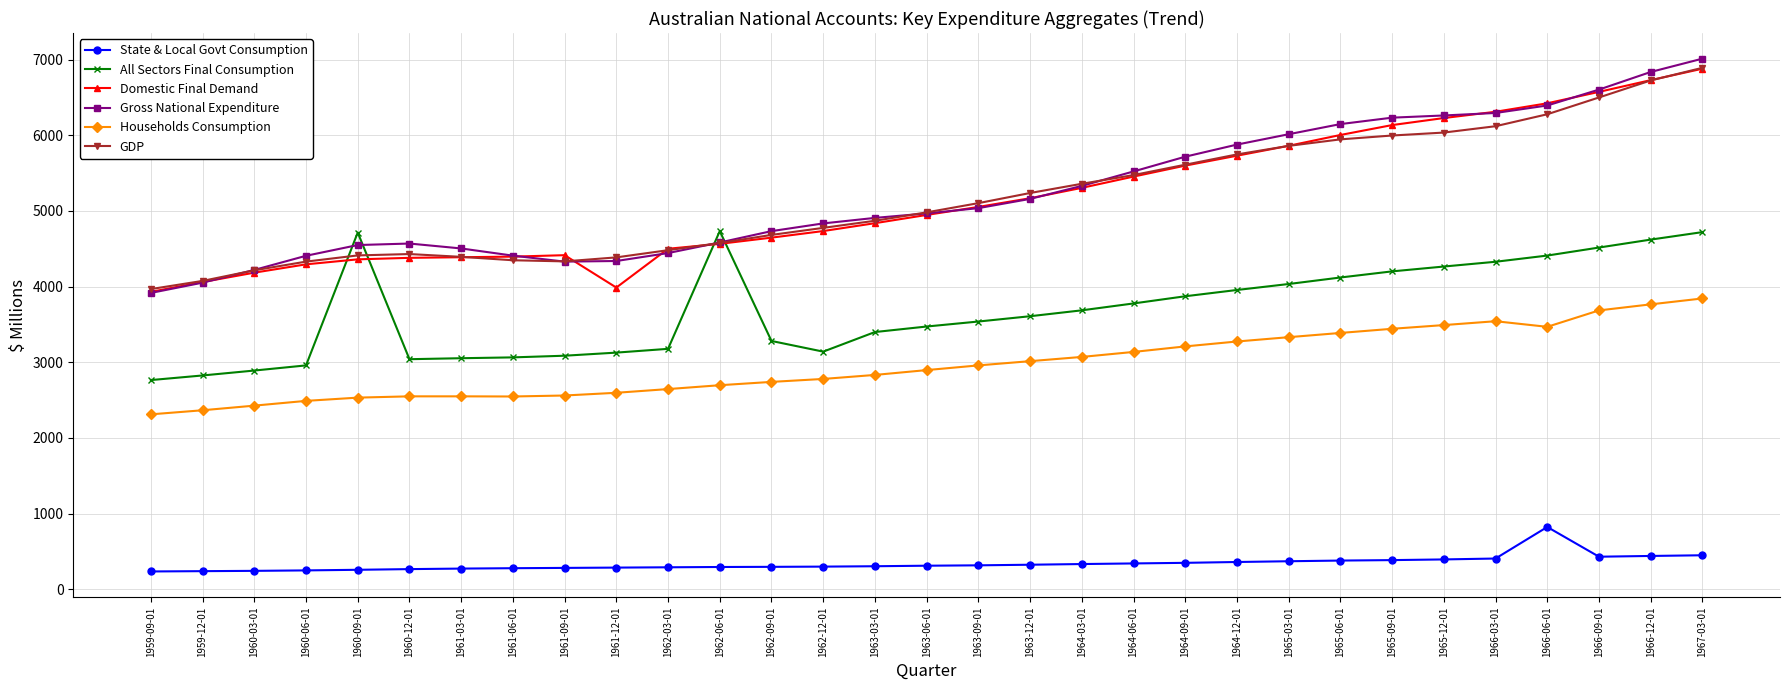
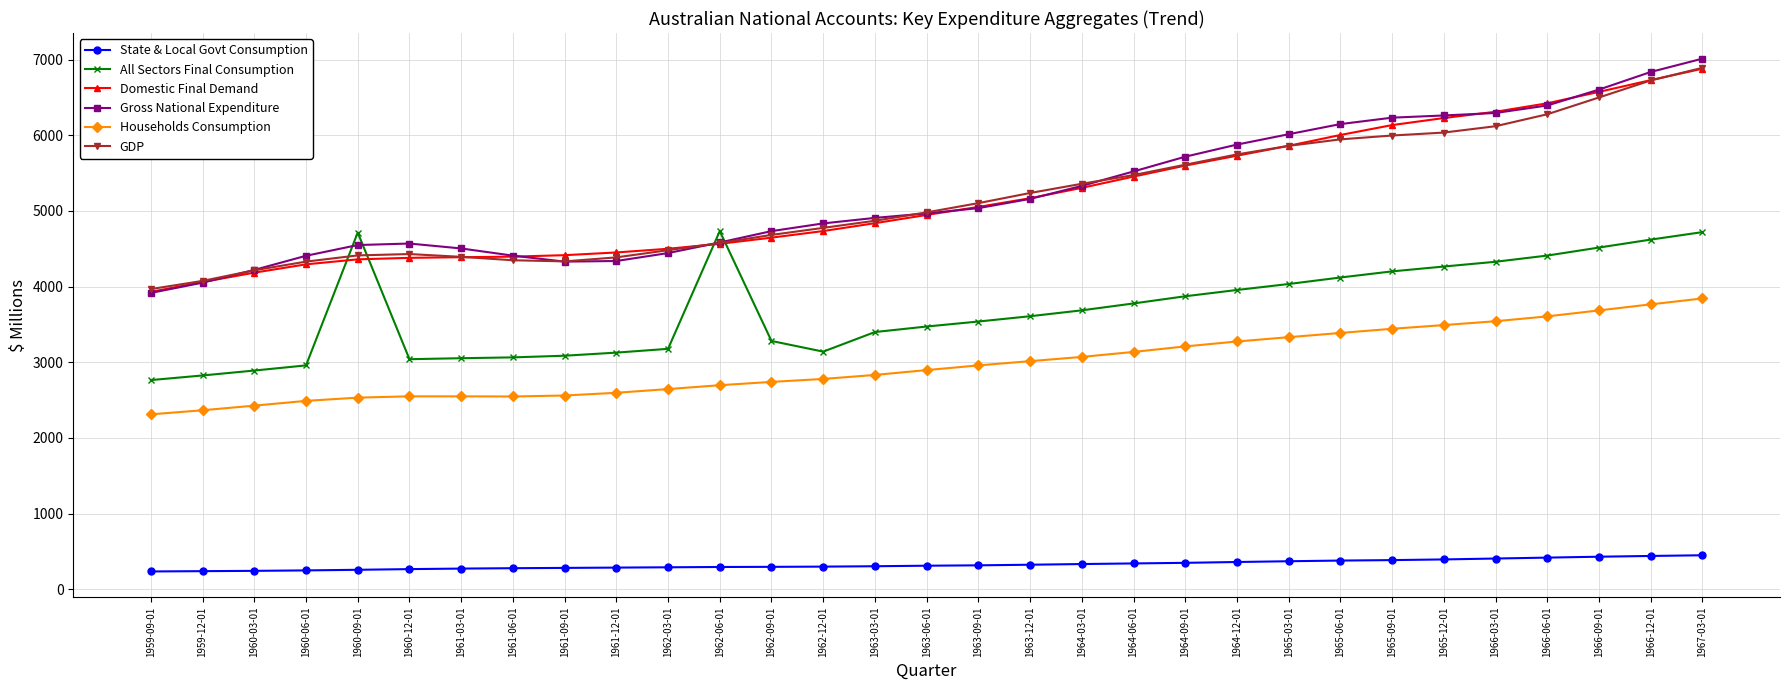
  {
    "State & Local Govt Consumption": {
      "1959-09-01": 200,
      "1959-12-01": 200,
      "1960-03-01": 200,
      "1960-06-01": 200,
      "1960-09-01": 300,
      "1960-12-01": 300,
      "1961-03-01": 300,
      "1961-06-01": 300,
      "1961-09-01": 300,
      "1961-12-01": 300,
      "1962-03-01": 300,
      "1962-06-01": 300,
      "1962-09-01": 300,
      "1962-12-01": 300,
      "1963-03-01": 300,
      "1963-06-01": 300,
      "1963-09-01": 300,
      "1963-12-01": 300,
      "1964-03-01": 300,
      "1964-06-01": 300,
      "1964-09-01": 300,
      "1964-12-01": 400,
      "1965-03-01": 400,
      "1965-06-01": 400,
      "1965-09-01": 400,
      "1965-12-01": 400,
      "1966-03-01": 400,
-     "1966-06-01": 800,
+     "1966-06-01": 400,
      "1966-09-01": 400,
      "1966-12-01": 400,
      "1967-03-01": 400
    },
    "All Sectors Final Consumption": {
      "1959-09-01": 2800,
      "1959-12-01": 2800,
      "1960-03-01": 2900,
      "1960-06-01": 3000,
      "1960-09-01": 4700,
      "1960-12-01": 3000,
      "1961-03-01": 3100,
      "1961-06-01": 3100,
      "1961-09-01": 3100,
      "1961-12-01": 3100,
      "1962-03-01": 3200,
      "1962-06-01": 4700,
      "1962-09-01": 3300,
      "1962-12-01": 3100,
      "1963-03-01": 3400,
      "1963-06-01": 3500,
      "1963-09-01": 3500,
      "1963-12-01": 3600,
      "1964-03-01": 3700,
      "1964-06-01": 3800,
      "1964-09-01": 3900,
      "1964-12-01": 4000,
      "1965-03-01": 4000,
      "1965-06-01": 4100,
      "1965-09-01": 4200,
      "1965-12-01": 4300,
      "1966-03-01": 4300,
      "1966-06-01": 4400,
      "1966-09-01": 4500,
      "1966-12-01": 4600,
      "1967-03-01": 4700
    },
    "Domestic Final Demand": {
      "1960-06-01": 4300,
      "1960-09-01": 4400,
      "1960-12-01": 4400,
      "1961-09-01": 4400,
-     "1961-12-01": 4000,
+     "1961-12-01": 4500,
      "1962-09-01": 4600,
      "1962-12-01": 4700,
      "1965-06-01": 6000,
      "1965-09-01": 6100
    },
    "Gross National Expenditure": {
      "1960-06-01": 4400,
      "1960-09-01": 4500,
      "1960-12-01": 4600,
      "1961-03-01": 4500,
      "1961-12-01": 4300,
      "1962-03-01": 4400,
      "1962-09-01": 4700,
      "1962-12-01": 4800,
      "1963-03-01": 4900,
      "1964-06-01": 5500,
      "1964-09-01": 5700,
      "1964-12-01": 5900,
      "1965-03-01": 6000,
      "1965-06-01": 6100,
      "1965-09-01": 6200,
      "1966-12-01": 6800,
      "1967-03-01": 7000
    },
    "Households Consumption": {
      "1959-09-01": 2300,
      "1959-12-01": 2400,
      "1960-03-01": 2400,
      "1960-06-01": 2500,
      "1960-09-01": 2500,
      "1960-12-01": 2500,
      "1961-03-01": 2500,
      "1961-06-01": 2500,
      "1961-09-01": 2600,
      "1961-12-01": 2600,
      "1962-03-01": 2600,
      "1962-06-01": 2700,
      "1962-09-01": 2700,
      "1962-12-01": 2800,
      "1963-03-01": 2800,
      "1963-06-01": 2900,
      "1963-09-01": 3000,
      "1963-12-01": 3000,
      "1964-03-01": 3100,
      "1964-06-01": 3100,
      "1964-09-01": 3200,
      "1964-12-01": 3300,
      "1965-03-01": 3300,
      "1965-06-01": 3400,
      "1965-09-01": 3400,
      "1965-12-01": 3500,
      "1966-03-01": 3500,
-     "1966-06-01": 3500,
+     "1966-06-01": 3600,
      "1966-09-01": 3700,
      "1966-12-01": 3800,
      "1967-03-01": 3800
    },
    "GDP": {
      "1959-09-01": 4000,
      "1960-06-01": 4300,
      "1960-09-01": 4400,
      "1960-12-01": 4400,
      "1961-06-01": 4300,
      "1961-12-01": 4400,
      "1962-09-01": 4700,
      "1962-12-01": 4800,
      "1963-09-01": 5100,
      "1963-12-01": 5200,
      "1965-06-01": 5900,
      "1965-09-01": 6000,
      "1965-12-01": 6000,
      "1966-03-01": 6100,
      "1966-06-01": 6300,
      "1966-09-01": 6500
    }
  }
